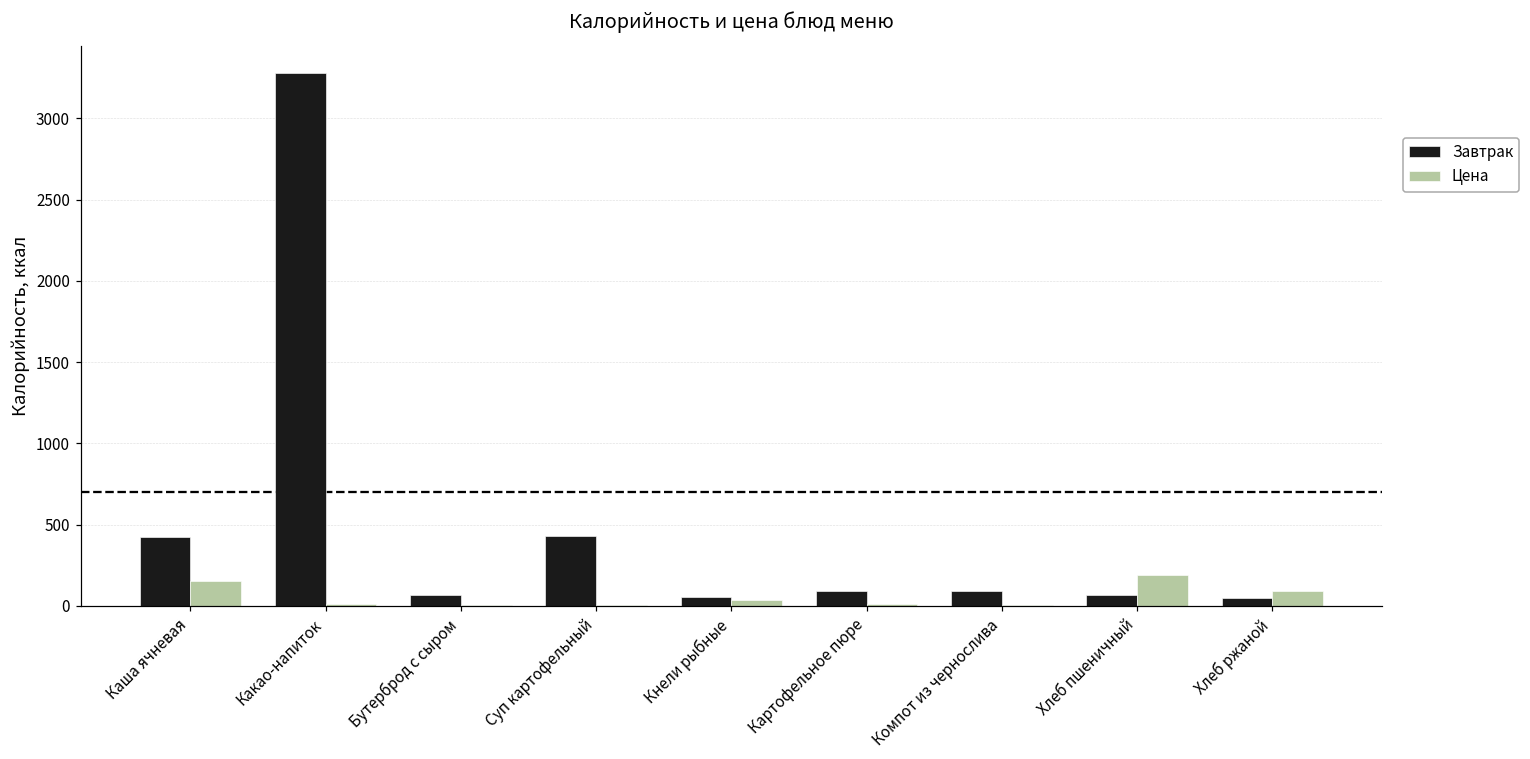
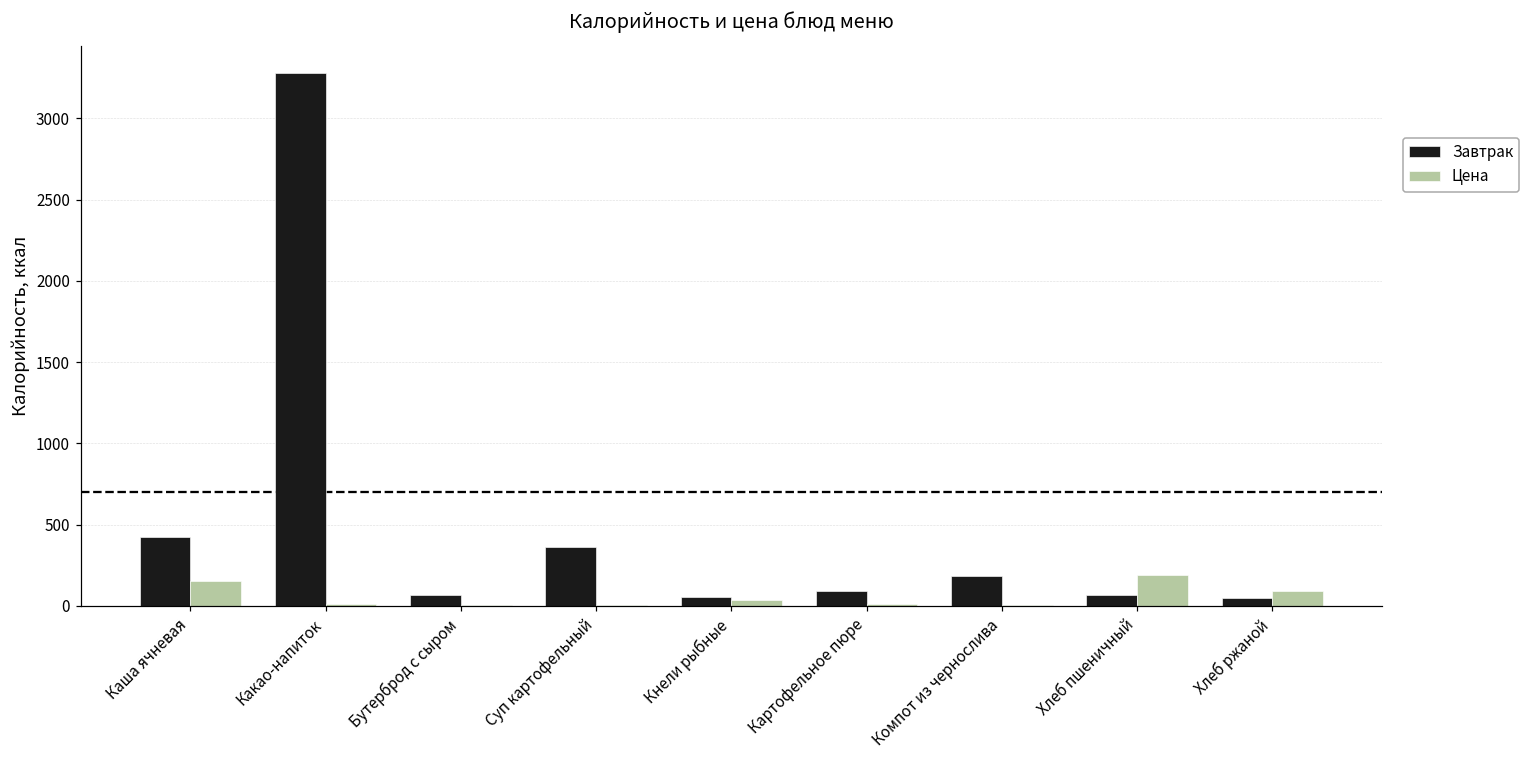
  {
    "Завтрак": {
      "Каша ячневая": 430,
      "Какао-напиток": 3280,
      "Бутерброд с сыром": 70,
-     "Суп картофельный": 430,
+     "Суп картофельный": 370,
      "Кнели рыбные": 50,
      "Картофельное пюре": 90,
-     "Компот из чернослива": 90,
+     "Компот из чернослива": 190,
      "Хлеб пшеничный": 70,
      "Хлеб ржаной": 50
    },
    "Цена": {
      "Каша ячневая": 150,
      "Кнели рыбные": 40,
      "Хлеб пшеничный": 190,
      "Хлеб ржаной": 90
    }
  }
